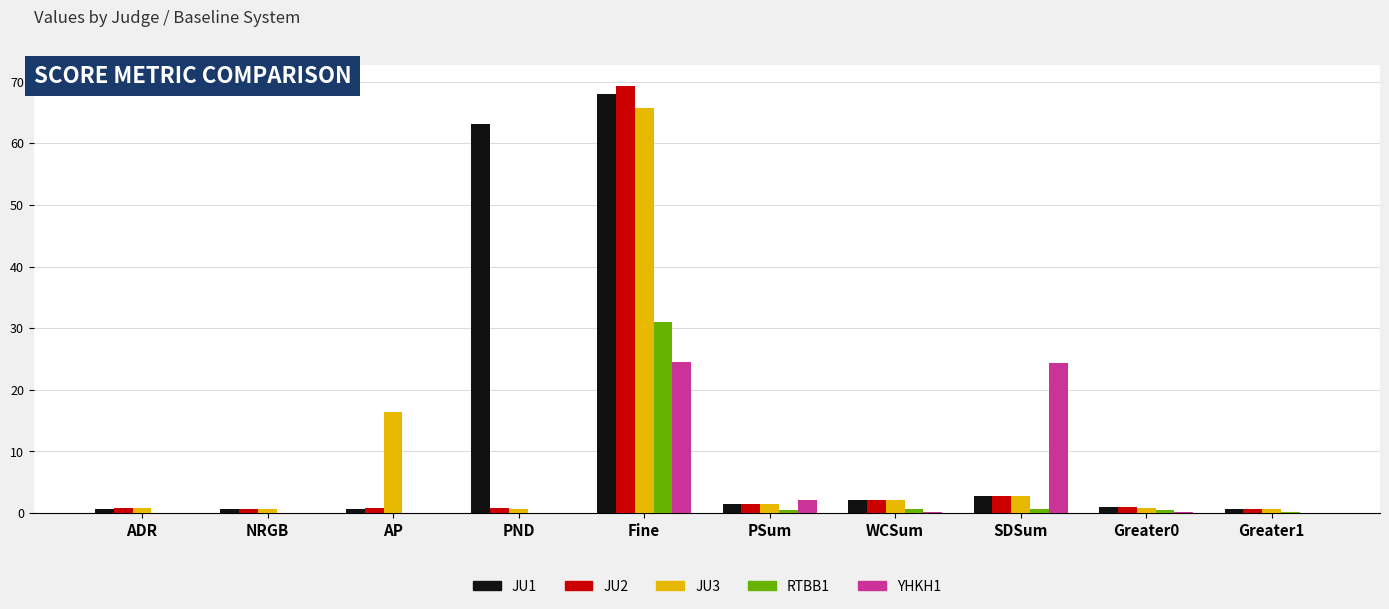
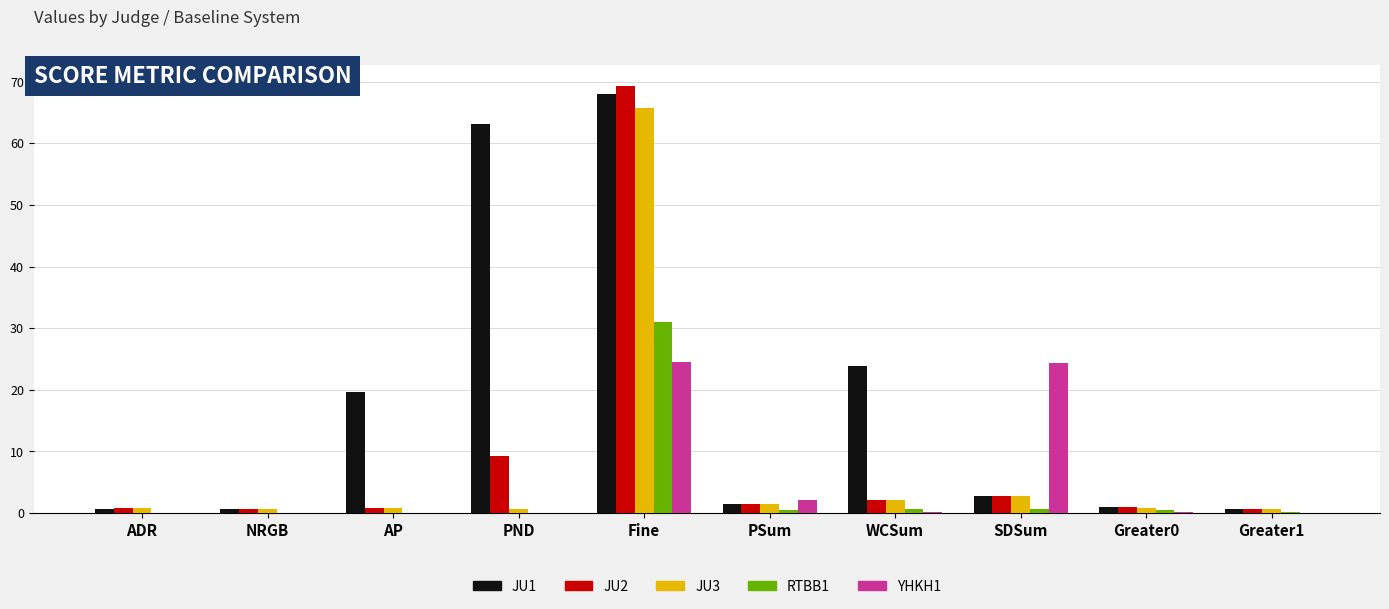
  {
    "JU1": {
      "ADR": 1,
      "NRGB": 1,
-     "AP": 1,
+     "AP": 20,
      "PND": 63,
      "Fine": 68,
      "PSum": 2,
-     "WCSum": 2,
+     "WCSum": 24,
      "SDSum": 3,
      "Greater0": 1,
      "Greater1": 1
    },
    "JU2": {
      "ADR": 1,
      "NRGB": 1,
      "AP": 1,
-     "PND": 1,
+     "PND": 9,
      "Fine": 69,
      "PSum": 2,
      "WCSum": 2,
      "SDSum": 3,
      "Greater0": 1,
      "Greater1": 1
    },
    "JU3": {
      "ADR": 1,
      "NRGB": 1,
-     "AP": 16,
+     "AP": 1,
      "PND": 1,
      "Fine": 66,
      "PSum": 1,
      "WCSum": 2,
      "SDSum": 3,
      "Greater0": 1,
      "Greater1": 1
    },
    "RTBB1": {
      "Fine": 31,
      "PSum": 1,
      "WCSum": 1,
      "SDSum": 1,
      "Greater0": 0
    },
    "YHKH1": {
      "ADR": 0,
      "NRGB": 0,
      "AP": 0,
      "PND": 0,
      "Fine": 25,
      "PSum": 2,
      "SDSum": 24,
      "Greater1": 0
    }
  }
